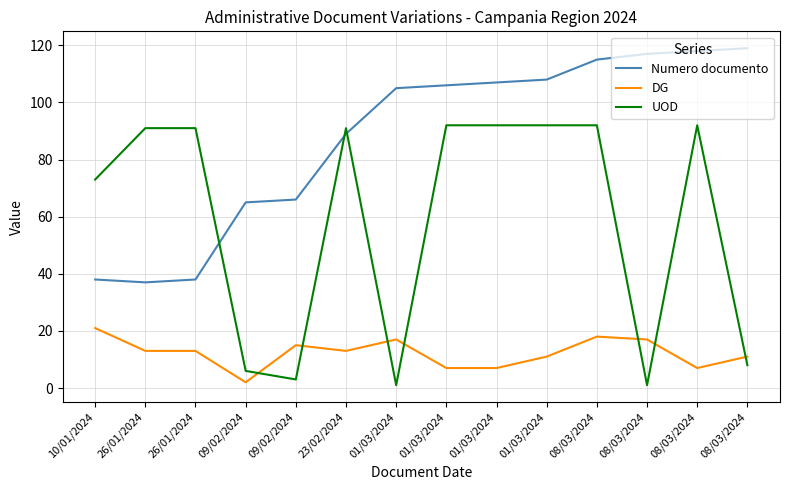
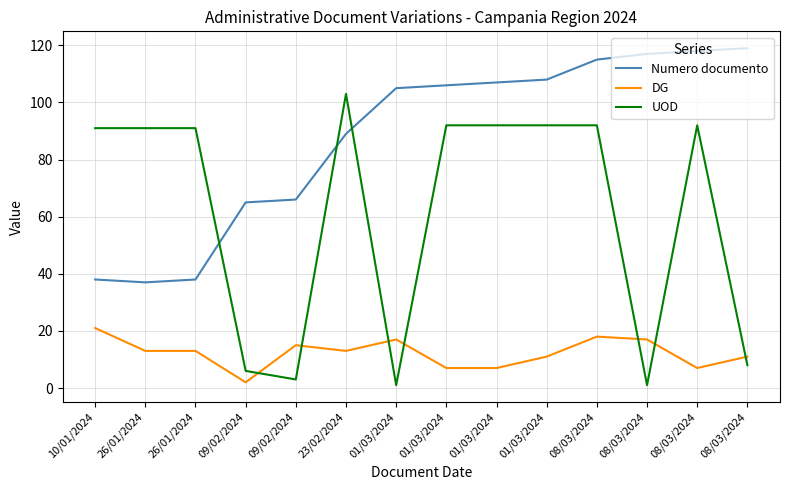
  {
    "Numero documento": {
      "10/01/2024": 38,
      "23/02/2024": 89
    },
    "DG": {
      "10/01/2024": 21,
      "23/02/2024": 13
    },
    "UOD": {
-     "10/01/2024": 73,
-     "23/02/2024": 91
+     "10/01/2024": 91,
+     "23/02/2024": 103
    }
  }
